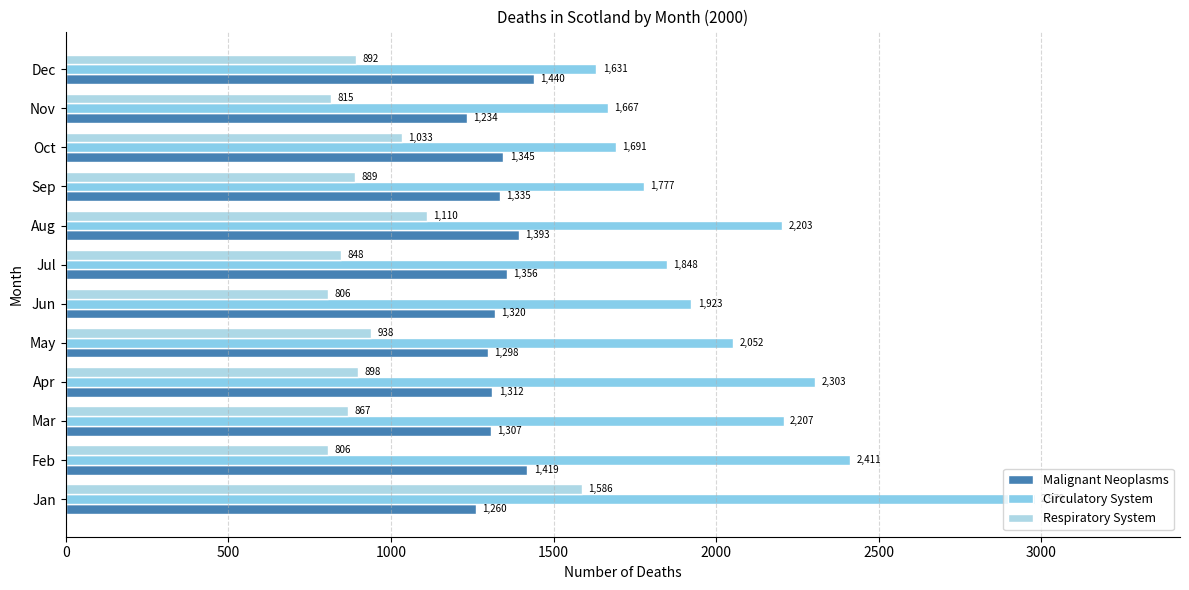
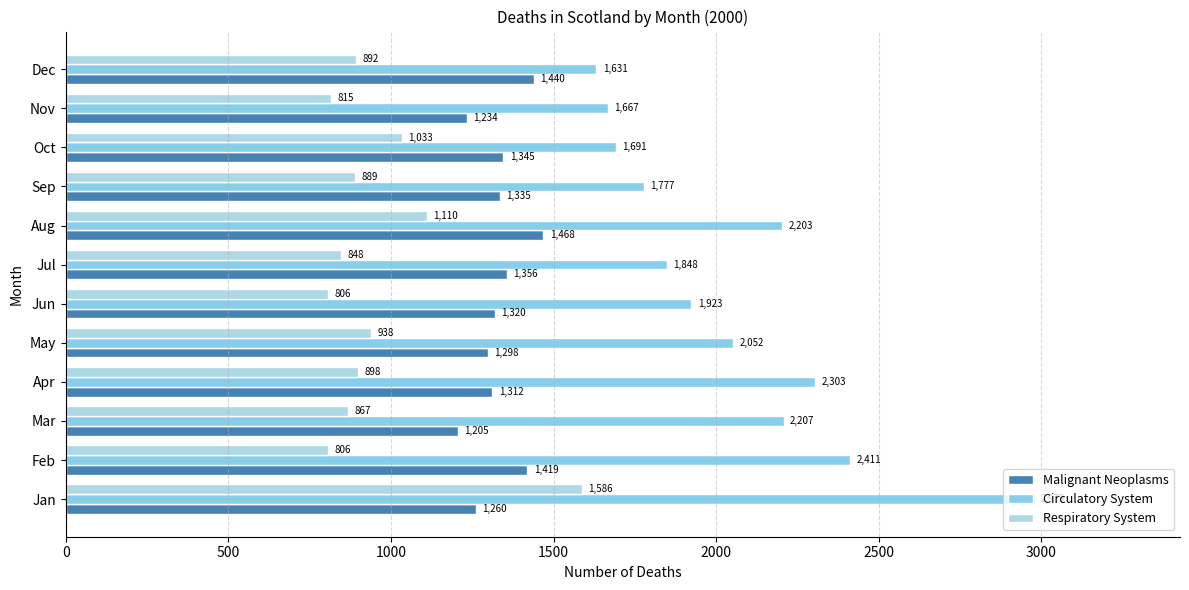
  {
    "Malignant Neoplasms": {
      "Dec": "1,440",
      "Nov": "1,234",
      "Oct": "1,345",
      "Sep": "1,335",
-     "Aug": "1,393",
+     "Aug": "1,468",
      "Jul": "1,356",
      "Jun": "1,320",
      "May": "1,298",
      "Apr": "1,312",
-     "Mar": "1,307",
+     "Mar": "1,205",
      "Feb": "1,419",
      "Jan": "1,260"
    }
  }
